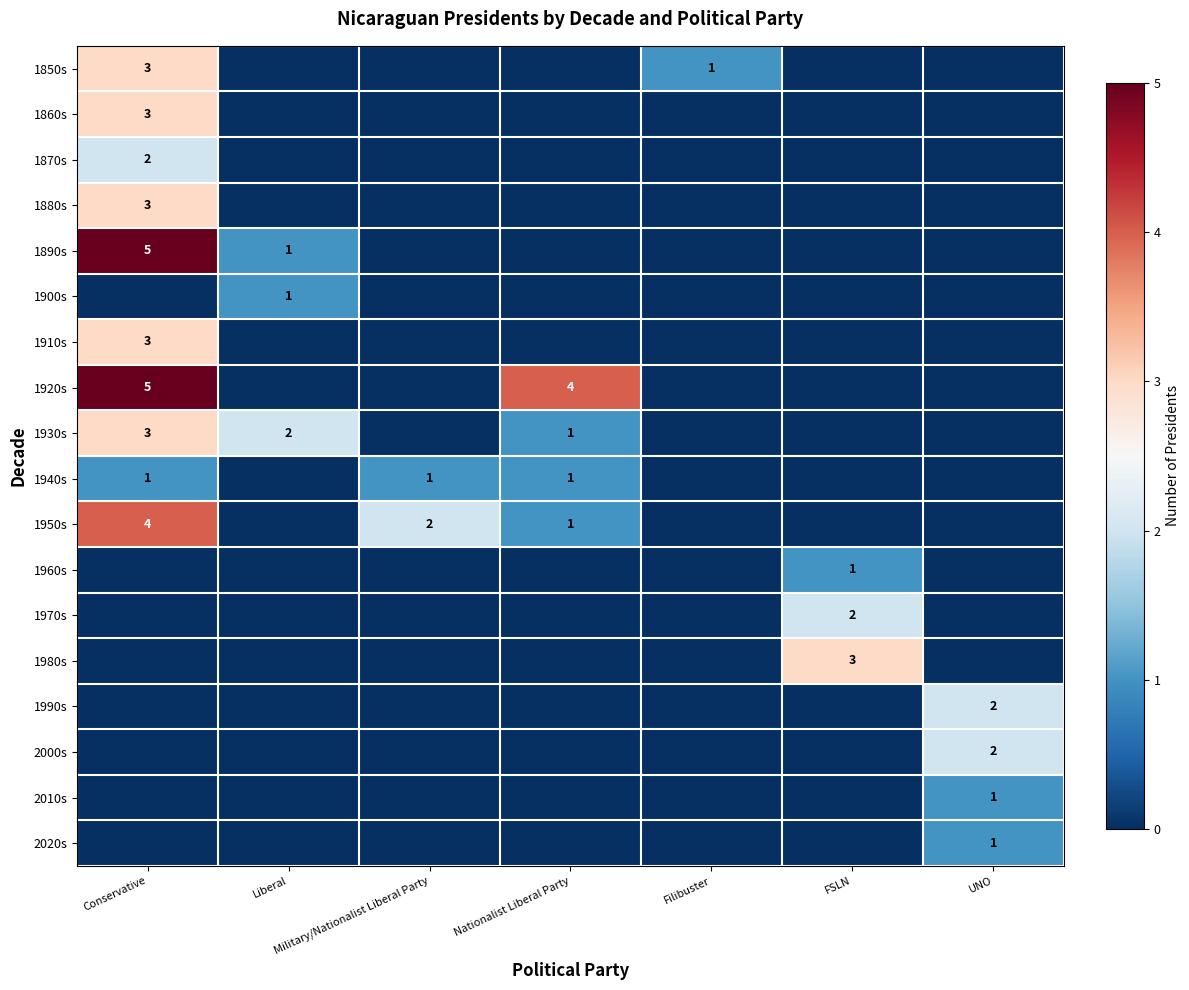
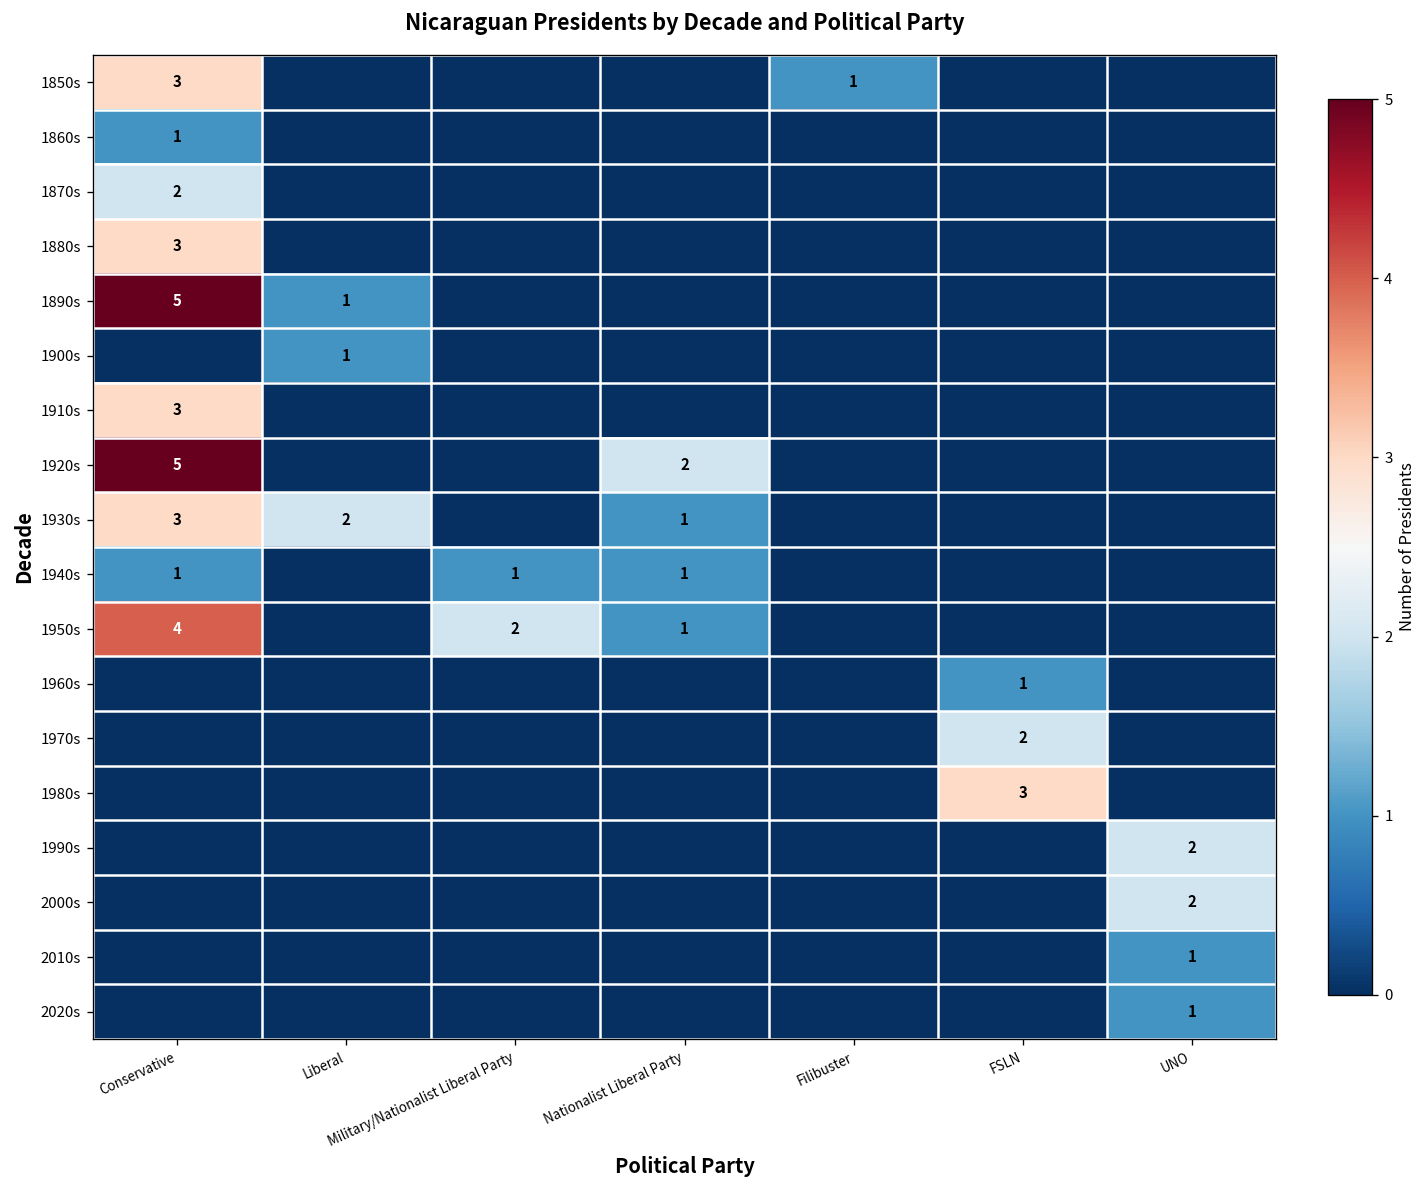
  {
    "1850s": {
      "Conservative": 3,
      "Filibuster": 1
    },
    "1860s": {
-     "Conservative": 3
+     "Conservative": 1
    },
    "1870s": {
      "Conservative": 2
    },
    "1880s": {
      "Conservative": 3
    },
    "1890s": {
      "Conservative": 5,
      "Liberal": 1
    },
    "1900s": {
      "Liberal": 1
    },
    "1910s": {
      "Conservative": 3
    },
    "1920s": {
      "Conservative": 5,
-     "Nationalist Liberal Party": 4
+     "Nationalist Liberal Party": 2
    },
    "1930s": {
      "Conservative": 3,
      "Liberal": 2,
      "Nationalist Liberal Party": 1
    },
    "1940s": {
      "Conservative": 1,
      "Military/Nationalist Liberal Party": 1,
      "Nationalist Liberal Party": 1
    },
    "1950s": {
      "Conservative": 4,
      "Military/Nationalist Liberal Party": 2,
      "Nationalist Liberal Party": 1
    },
    "1960s": {
      "FSLN": 1
    },
    "1970s": {
      "FSLN": 2
    },
    "1980s": {
      "FSLN": 3
    },
    "1990s": {
      "UNO": 2
    },
    "2000s": {
      "UNO": 2
    },
    "2010s": {
      "UNO": 1
    },
    "2020s": {
      "UNO": 1
    }
  }
